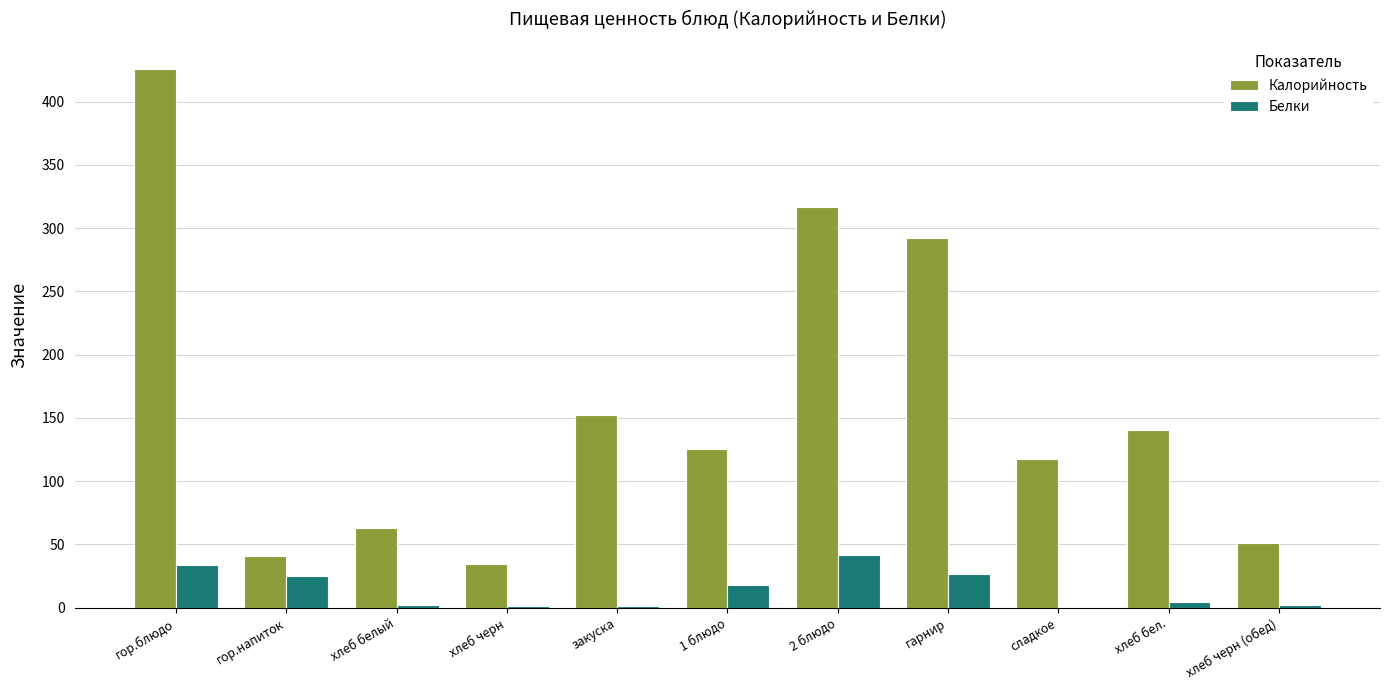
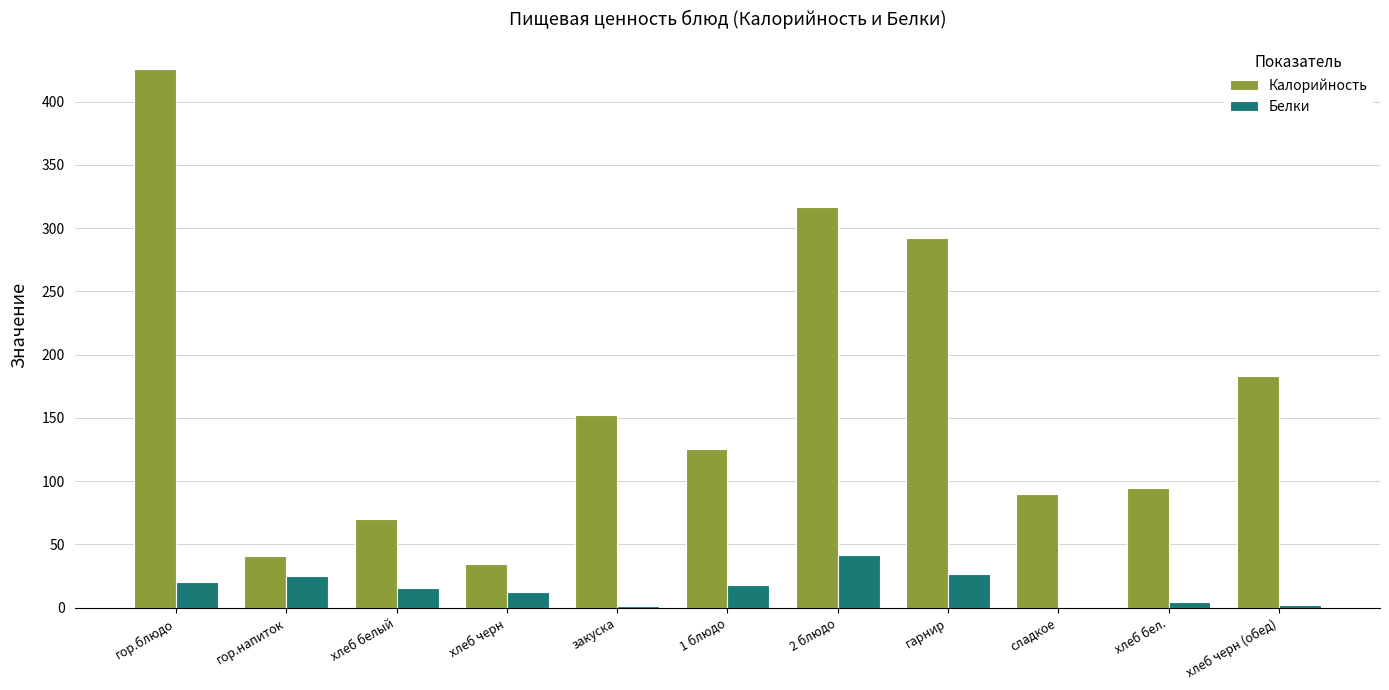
  {
    "Калорийность": {
      "гор.блюдо": 426,
      "гор.напиток": 41,
-     "хлеб белый": 63,
+     "хлеб белый": 70,
      "хлеб черн": 34,
      "закуска": 152,
      "1 блюдо": 126,
      "2 блюдо": 317,
      "гарнир": 292,
-     "сладкое": 118,
-     "хлеб бел.": 141,
-     "хлеб черн (обед)": 51
+     "сладкое": 90,
+     "хлеб бел.": 95,
+     "хлеб черн (обед)": 183
    },
    "Белки": {
-     "гор.блюдо": 34,
+     "гор.блюдо": 20,
      "гор.напиток": 25,
-     "хлеб белый": 2,
-     "хлеб черн": 1,
+     "хлеб белый": 16,
+     "хлеб черн": 12,
      "1 блюдо": 18,
      "2 блюдо": 42,
      "гарнир": 27,
      "сладкое": 0,
      "хлеб бел.": 5,
      "хлеб черн (обед)": 2
    }
  }
